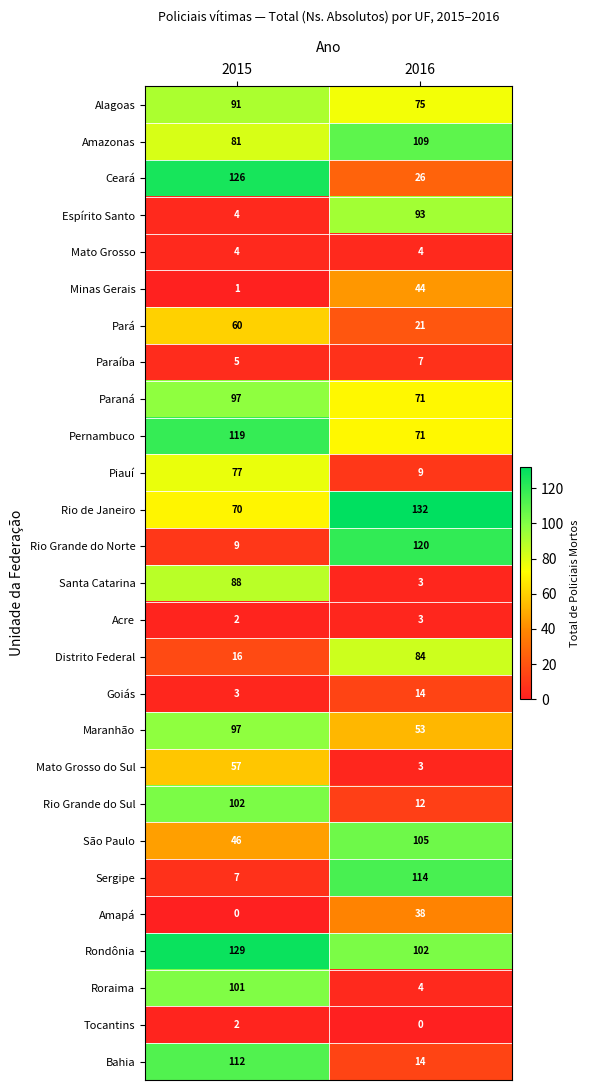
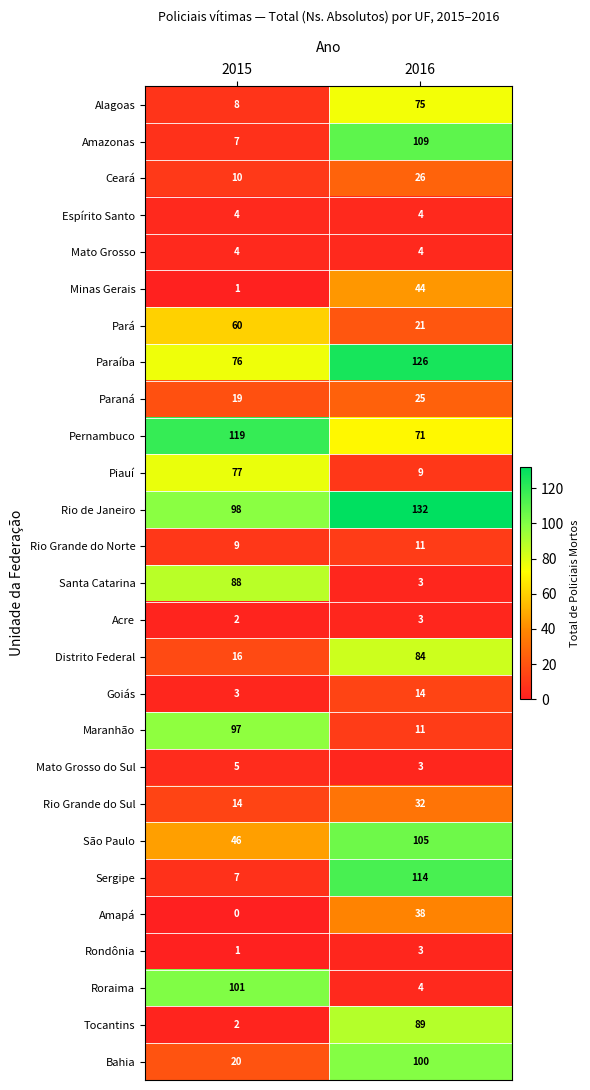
  {
    "Alagoas": {
-     "2015": 91,
+     "2015": 8,
      "2016": 75
    },
    "Amazonas": {
-     "2015": 81,
+     "2015": 7,
      "2016": 109
    },
    "Ceará": {
-     "2015": 126,
+     "2015": 10,
      "2016": 26
    },
    "Espírito Santo": {
      "2015": 4,
-     "2016": 93
+     "2016": 4
    },
    "Mato Grosso": {
      "2015": 4,
      "2016": 4
    },
    "Minas Gerais": {
      "2015": 1,
      "2016": 44
    },
    "Pará": {
      "2015": 60,
      "2016": 21
    },
    "Paraíba": {
-     "2015": 5,
-     "2016": 7
+     "2015": 76,
+     "2016": 126
    },
    "Paraná": {
-     "2015": 97,
-     "2016": 71
+     "2015": 19,
+     "2016": 25
    },
    "Pernambuco": {
      "2015": 119,
      "2016": 71
    },
    "Piauí": {
      "2015": 77,
      "2016": 9
    },
    "Rio de Janeiro": {
-     "2015": 70,
+     "2015": 98,
      "2016": 132
    },
    "Rio Grande do Norte": {
      "2015": 9,
-     "2016": 120
+     "2016": 11
    },
    "Santa Catarina": {
      "2015": 88,
      "2016": 3
    },
    "Acre": {
      "2015": 2,
      "2016": 3
    },
    "Distrito Federal": {
      "2015": 16,
      "2016": 84
    },
    "Goiás": {
      "2015": 3,
      "2016": 14
    },
    "Maranhão": {
      "2015": 97,
-     "2016": 53
+     "2016": 11
    },
    "Mato Grosso do Sul": {
-     "2015": 57,
+     "2015": 5,
      "2016": 3
    },
    "Rio Grande do Sul": {
-     "2015": 102,
-     "2016": 12
+     "2015": 14,
+     "2016": 32
    },
    "São Paulo": {
      "2015": 46,
      "2016": 105
    },
    "Sergipe": {
      "2015": 7,
      "2016": 114
    },
    "Amapá": {
      "2015": 0,
      "2016": 38
    },
    "Rondônia": {
-     "2015": 129,
-     "2016": 102
+     "2015": 1,
+     "2016": 3
    },
    "Roraima": {
      "2015": 101,
      "2016": 4
    },
    "Tocantins": {
      "2015": 2,
-     "2016": 0
+     "2016": 89
    },
    "Bahia": {
-     "2015": 112,
-     "2016": 14
+     "2015": 20,
+     "2016": 100
    }
  }
